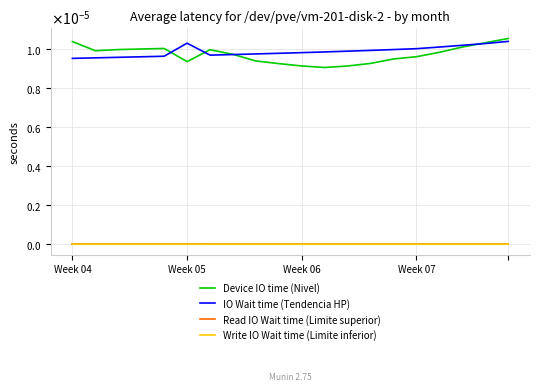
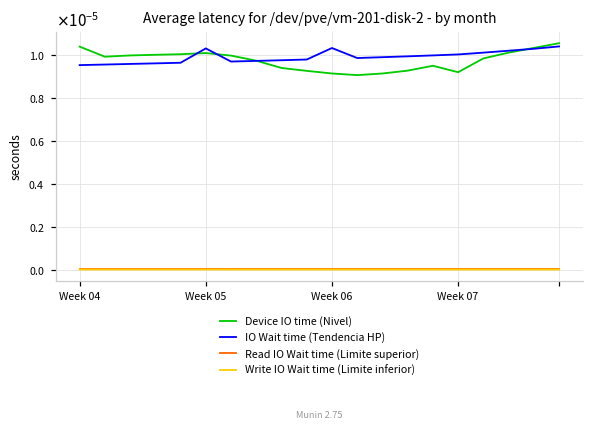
  {
    "Device IO time (Nivel)": {
      "Week 04": 0.0000104,
-     "Week 05": 0.0000094,
+     "Week 05": 0.0000101,
      "Week 06": 0.0000091,
-     "Week 07": 0.0000096
+     "Week 07": 0.0000092
    },
    "IO Wait time (Tendencia HP)": {
      "Week 04": 0.0000095,
      "Week 05": 0.0000103,
-     "Week 06": 0.0000098,
+     "Week 06": 0.0000103,
      "Week 07": 0.0000100
    },
    "Write IO Wait time (Limite inferior)": {
      "Week 04": 0.0000000,
      "Week 05": 0.0000000,
      "Week 06": 0.0000000,
      "Week 07": 0.0000000
    }
  }
